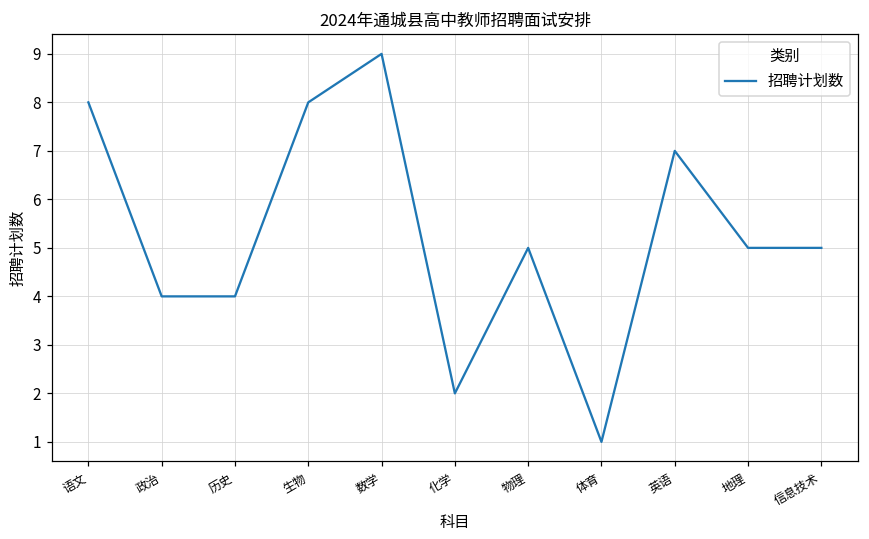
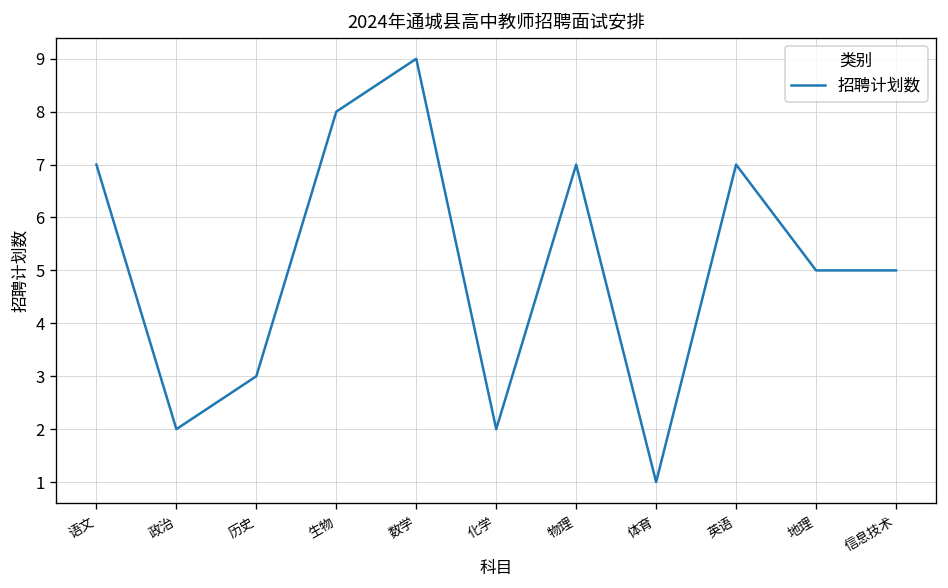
  {
-   "语文": 8,
-   "政治": 4,
-   "历史": 4,
+   "语文": 7,
+   "政治": 2,
+   "历史": 3,
    "生物": 8,
    "数学": 9,
    "化学": 2,
-   "物理": 5,
+   "物理": 7,
    "体育": 1,
    "英语": 7,
    "地理": 5,
    "信息技术": 5
  }
